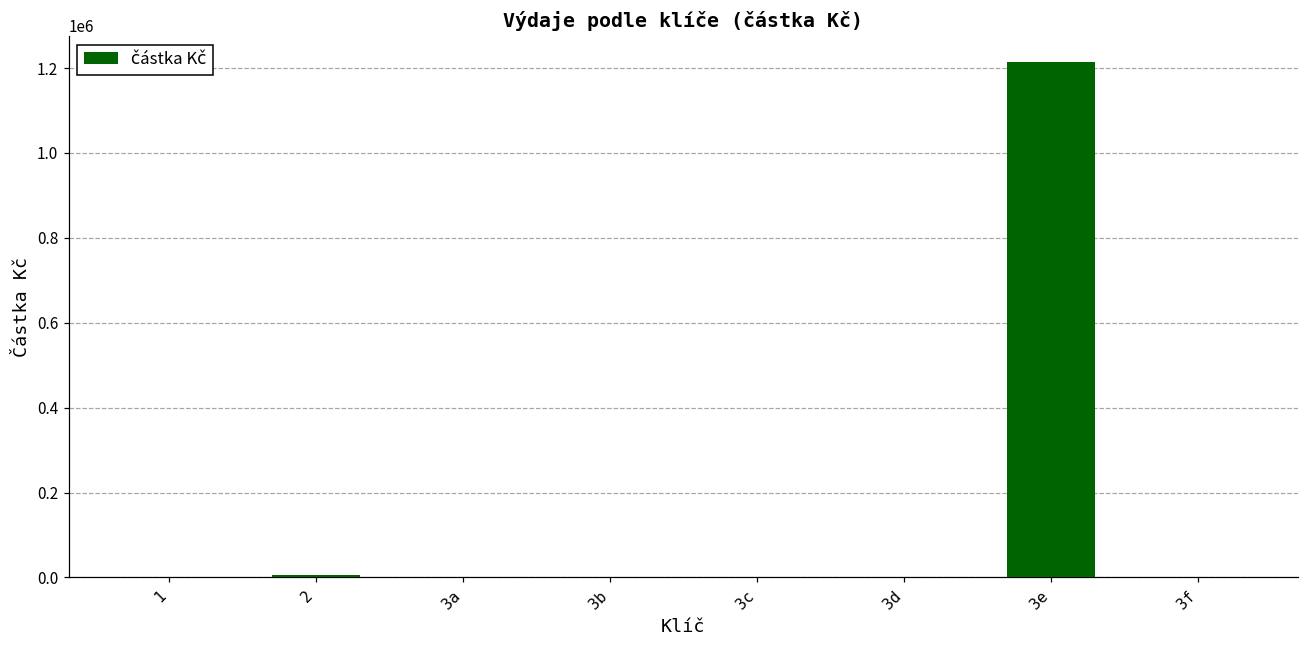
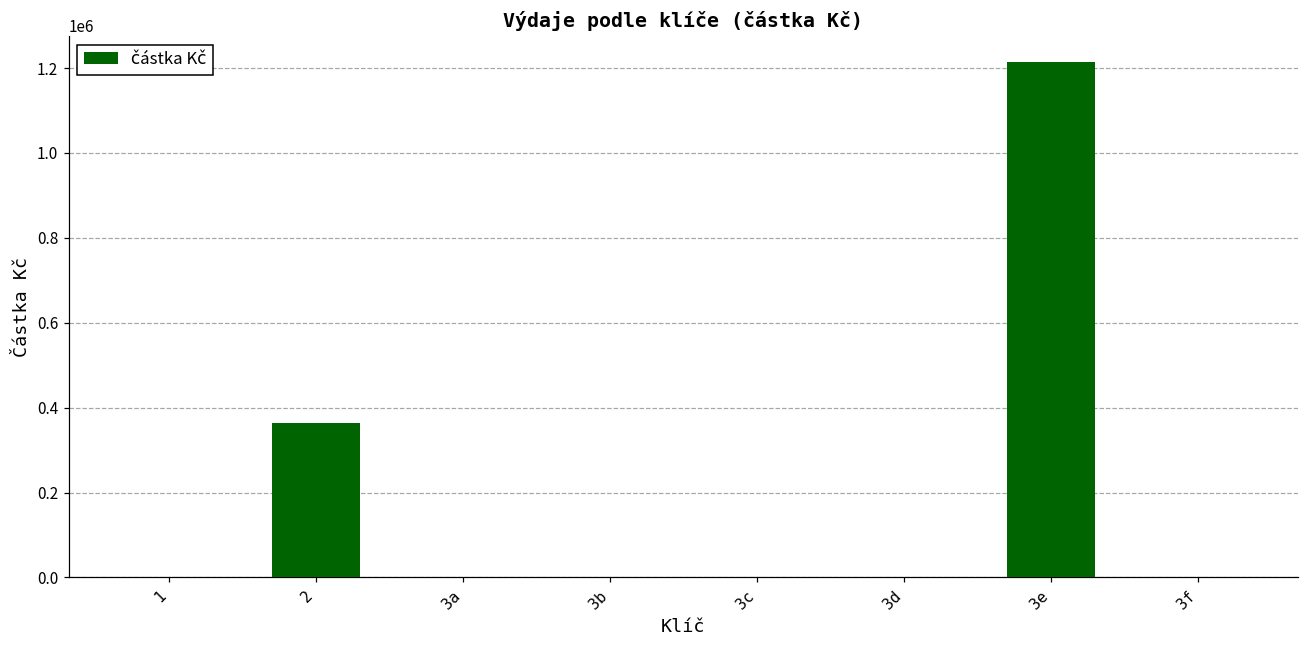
  {
    "1": 0,
-   "2": 10000,
+   "2": 360000,
    "3a": 0,
    "3b": 0,
    "3c": 0,
    "3d": 0,
    "3e": 1210000,
    "3f": 0
  }
